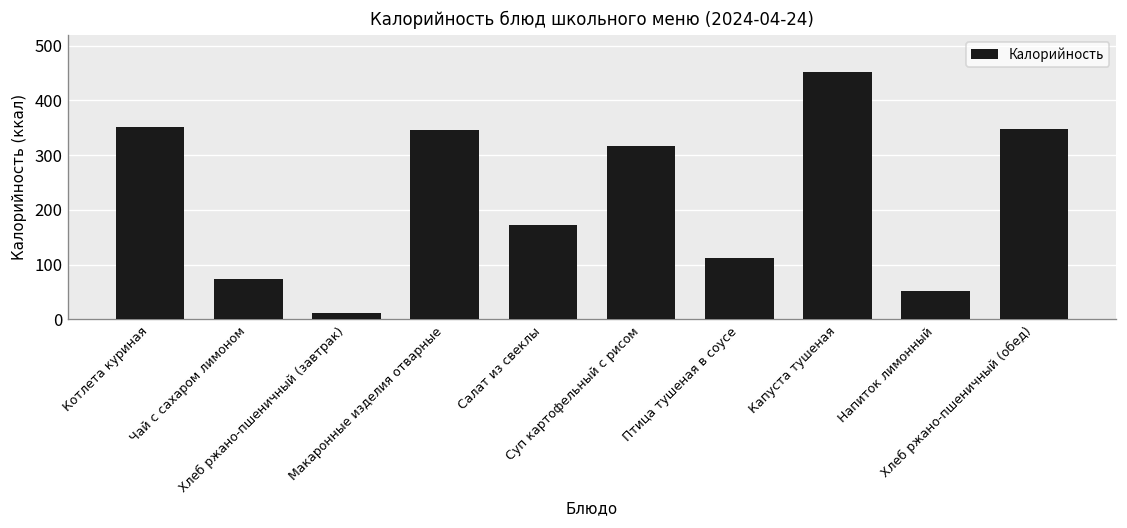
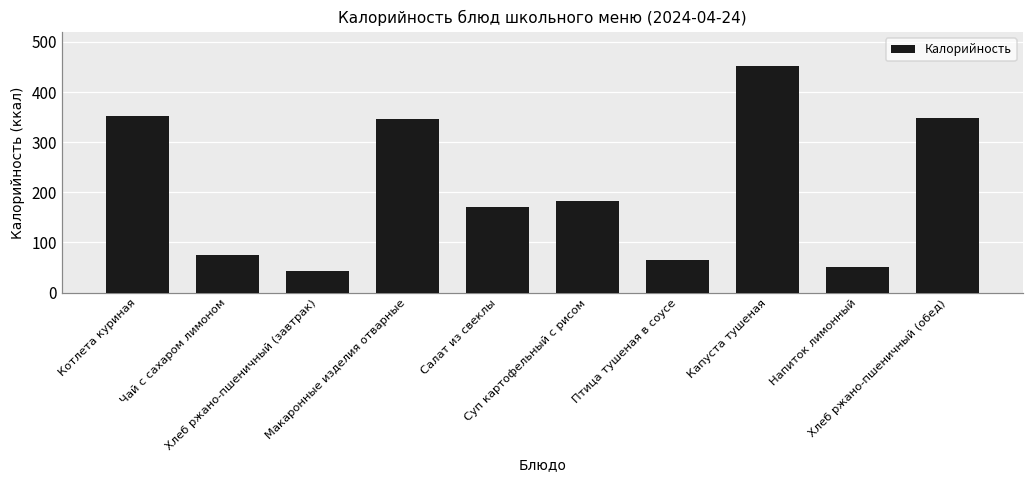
  {
    "Котлета куриная": 350,
    "Чай с сахаром лимоном": 70,
-   "Хлеб ржано-пшеничный (завтрак)": 10,
+   "Хлеб ржано-пшеничный (завтрак)": 40,
    "Макаронные изделия отварные": 350,
    "Салат из свеклы": 170,
-   "Суп картофельный с рисом": 320,
-   "Птица тушеная в соусе": 110,
+   "Суп картофельный с рисом": 180,
+   "Птица тушеная в соусе": 60,
    "Капуста тушеная": 450,
    "Напиток лимонный": 50,
    "Хлеб ржано-пшеничный (обед)": 350
  }
